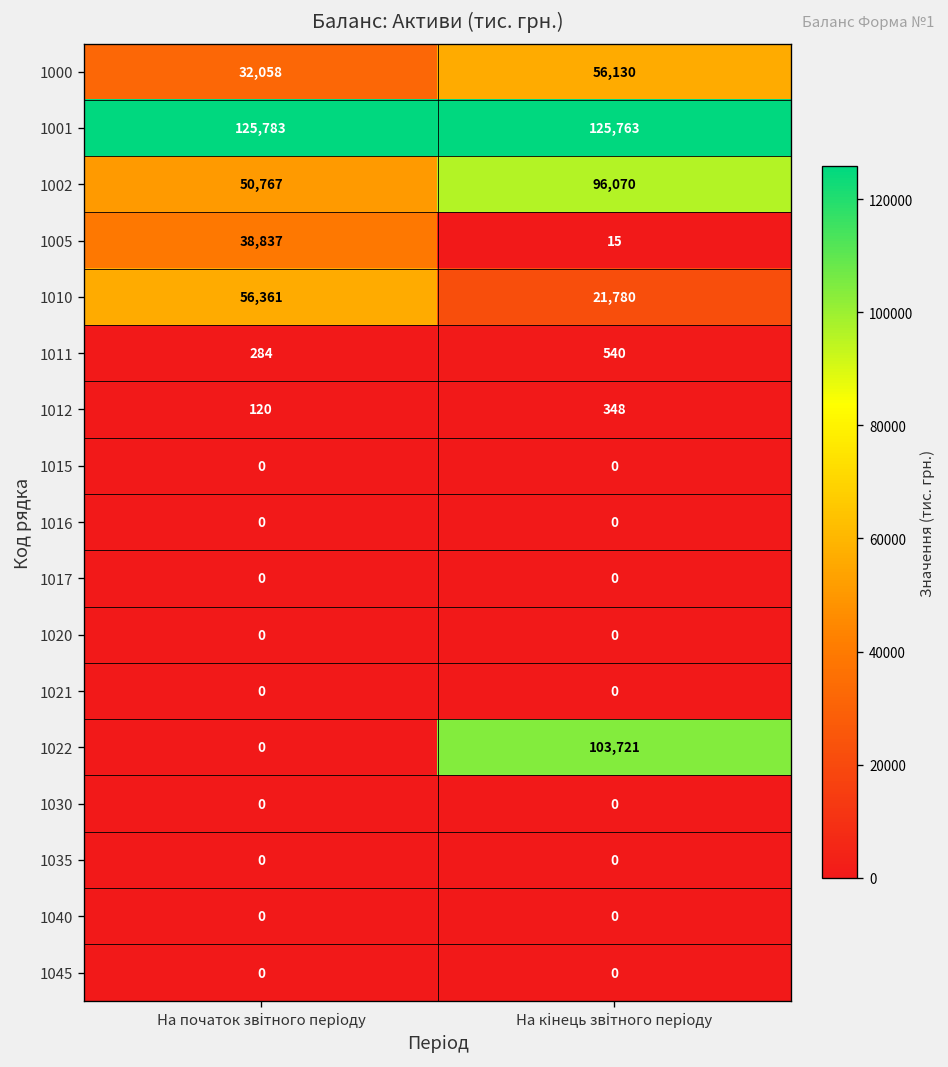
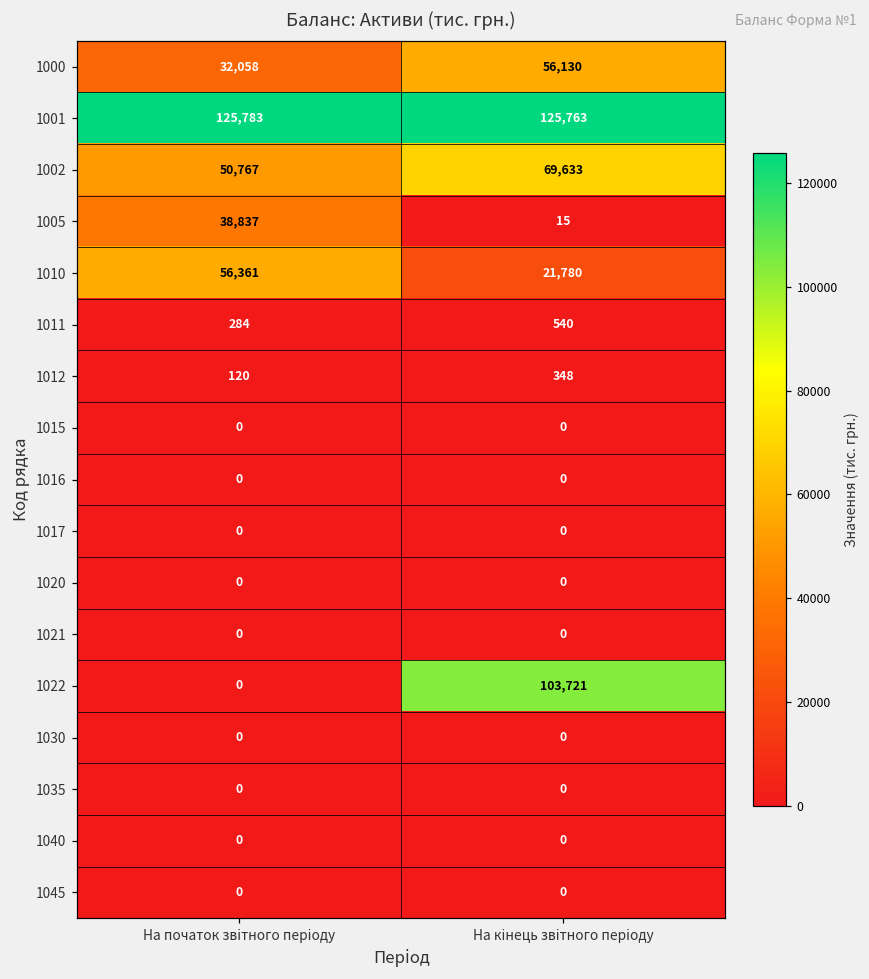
  {
    "1000": {
      "На початок звітного періоду": "32,058",
      "На кінець звітного періоду": "56,130"
    },
    "1001": {
      "На початок звітного періоду": "125,783",
      "На кінець звітного періоду": "125,763"
    },
    "1002": {
      "На початок звітного періоду": "50,767",
-     "На кінець звітного періоду": "96,070"
+     "На кінець звітного періоду": "69,633"
    },
    "1005": {
      "На початок звітного періоду": "38,837",
      "На кінець звітного періоду": "15"
    },
    "1010": {
      "На початок звітного періоду": "56,361",
      "На кінець звітного періоду": "21,780"
    },
    "1011": {
      "На початок звітного періоду": "284",
      "На кінець звітного періоду": "540"
    },
    "1012": {
      "На початок звітного періоду": "120",
      "На кінець звітного періоду": "348"
    },
    "1015": {
      "На початок звітного періоду": "0",
      "На кінець звітного періоду": "0"
    },
    "1016": {
      "На початок звітного періоду": "0",
      "На кінець звітного періоду": "0"
    },
    "1017": {
      "На початок звітного періоду": "0",
      "На кінець звітного періоду": "0"
    },
    "1020": {
      "На початок звітного періоду": "0",
      "На кінець звітного періоду": "0"
    },
    "1021": {
      "На початок звітного періоду": "0",
      "На кінець звітного періоду": "0"
    },
    "1022": {
      "На початок звітного періоду": "0",
      "На кінець звітного періоду": "103,721"
    },
    "1030": {
      "На початок звітного періоду": "0",
      "На кінець звітного періоду": "0"
    },
    "1035": {
      "На початок звітного періоду": "0",
      "На кінець звітного періоду": "0"
    },
    "1040": {
      "На початок звітного періоду": "0",
      "На кінець звітного періоду": "0"
    },
    "1045": {
      "На початок звітного періоду": "0",
      "На кінець звітного періоду": "0"
    }
  }
